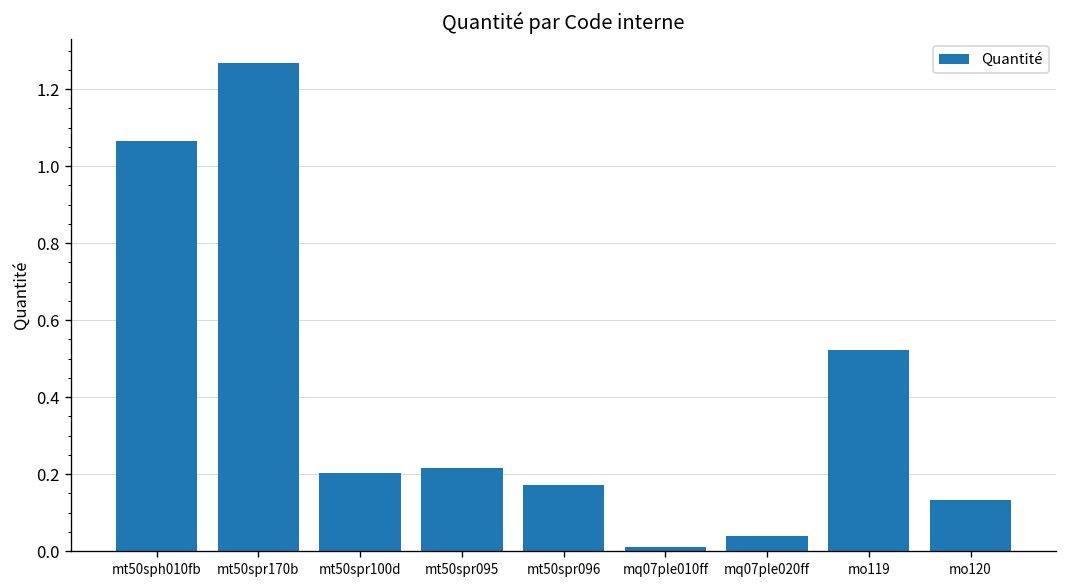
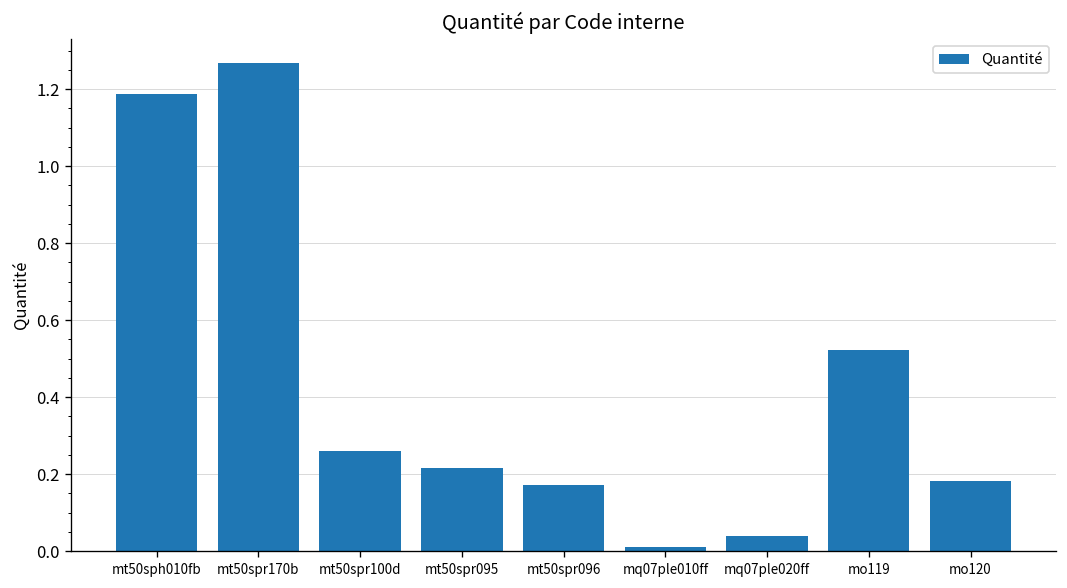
  {
-   "mt50sph010fb": 1.06,
+   "mt50sph010fb": 1.19,
    "mt50spr170b": 1.27,
-   "mt50spr100d": 0.20,
+   "mt50spr100d": 0.26,
    "mt50spr095": 0.22,
    "mt50spr096": 0.17,
    "mq07ple010ff": 0.01,
    "mq07ple020ff": 0.04,
    "mo119": 0.52,
-   "mo120": 0.13
+   "mo120": 0.18
  }
